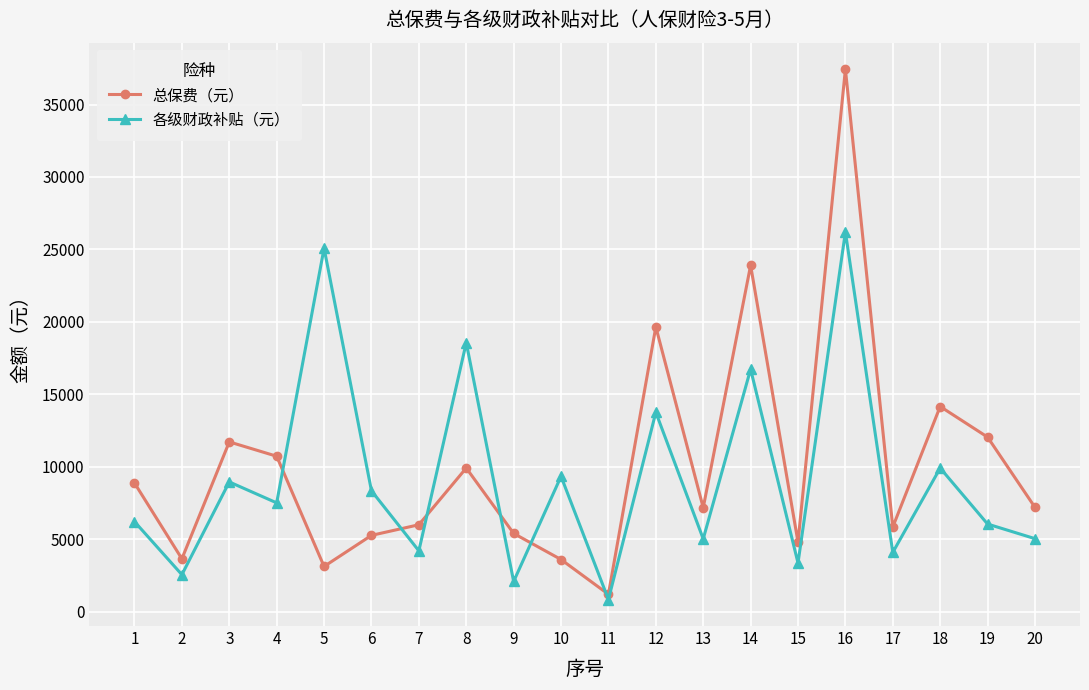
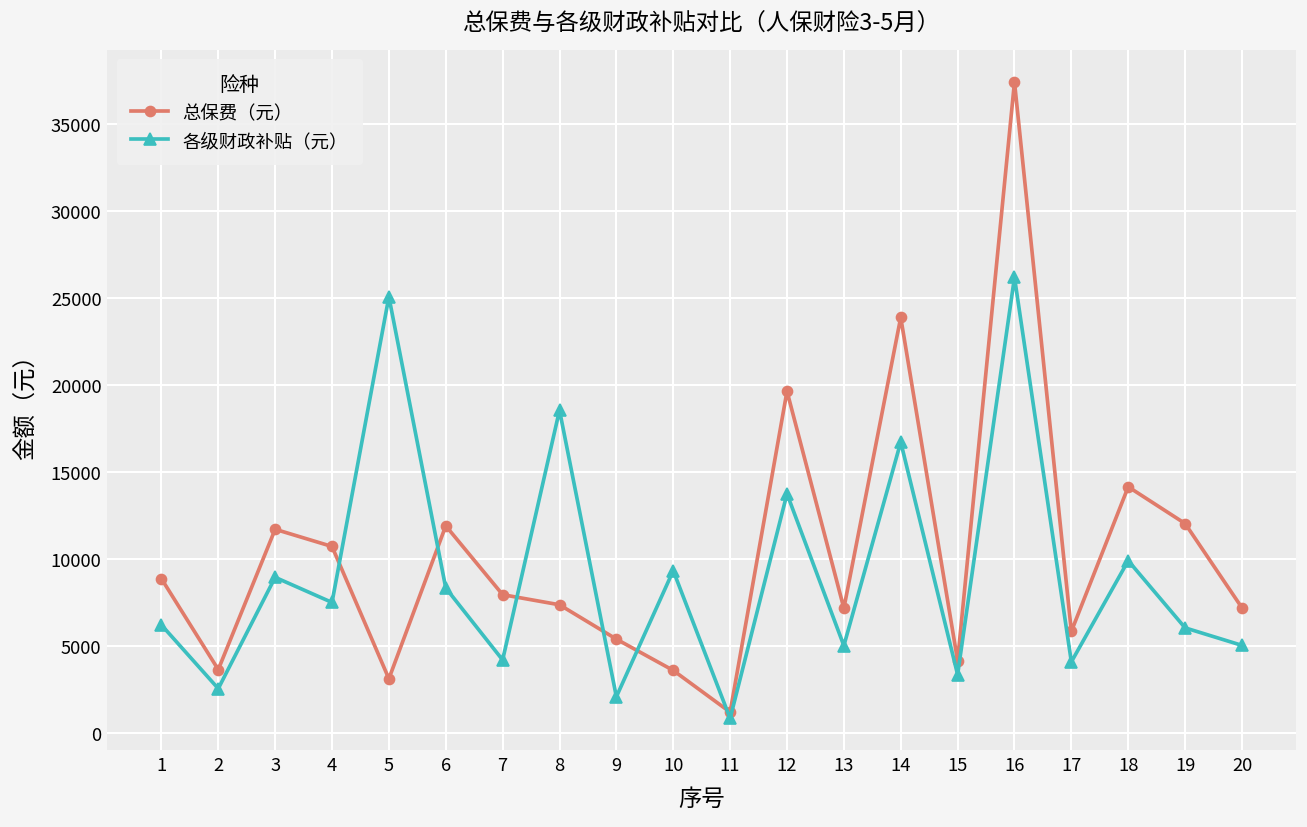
  {
    "总保费（元）": {
      "1": 8900,
      "2": 3600,
      "3": 11700,
      "4": 10700,
      "5": 3100,
-     "6": 5300,
-     "7": 6000,
-     "8": 9900,
+     "6": 11900,
+     "7": 8000,
+     "8": 7400,
      "9": 5400,
      "10": 3600,
      "11": 1200,
      "12": 19700,
      "13": 7200,
      "14": 23900,
-     "15": 4800,
+     "15": 4200,
      "16": 37400,
      "17": 5800,
      "18": 14200,
      "19": 12000,
      "20": 7200
    },
    "各级财政补贴（元）": {
      "1": 6200,
      "2": 2600,
      "3": 9000,
      "4": 7500,
      "5": 25100,
      "6": 8300,
      "7": 4200,
      "8": 18600,
      "9": 2100,
      "10": 9300,
      "11": 800,
      "12": 13800,
      "13": 5000,
      "14": 16700,
      "15": 3400,
      "16": 26200,
      "17": 4100,
      "18": 9900,
      "19": 6000,
      "20": 5000
    }
  }
